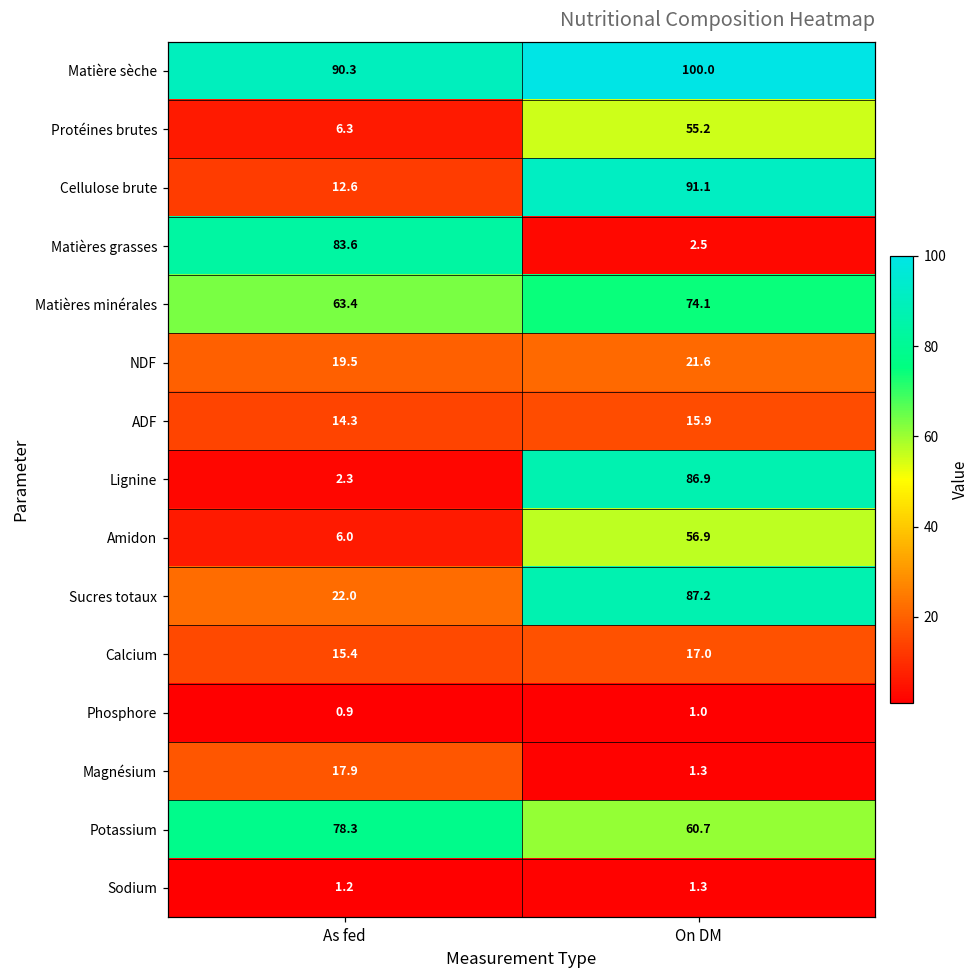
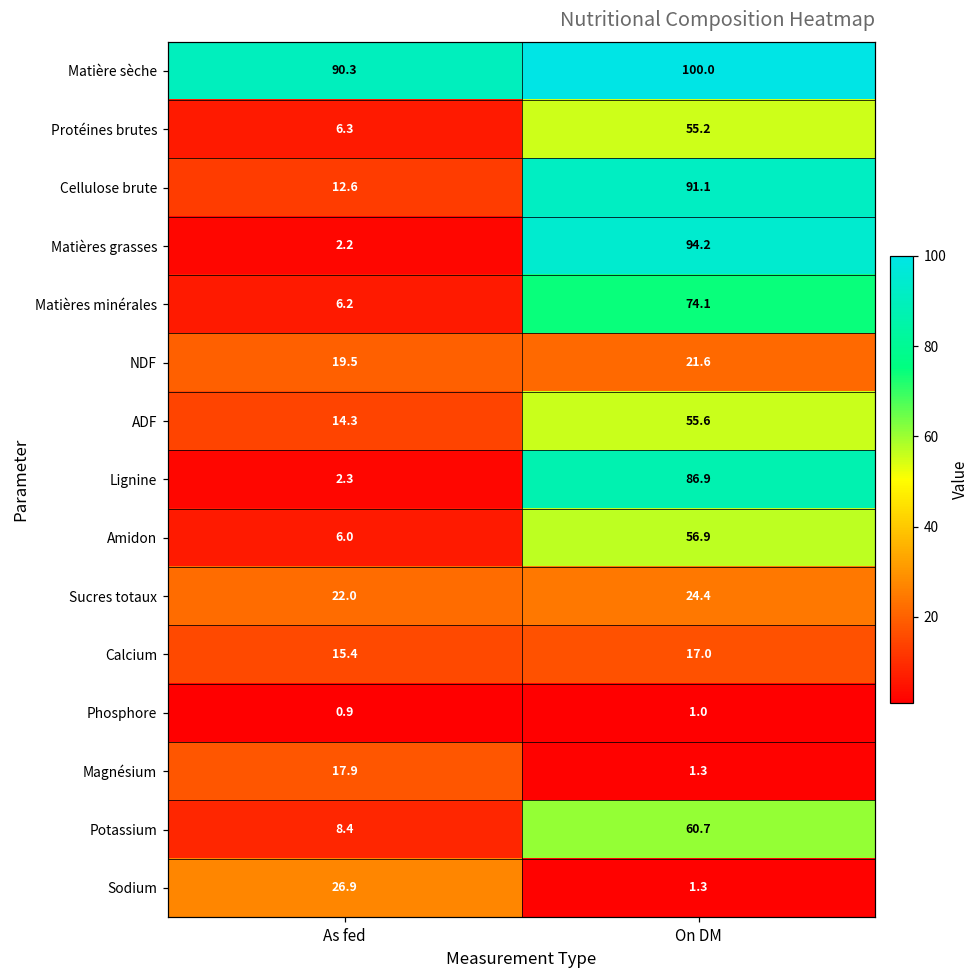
  {
    "Matière sèche": {
      "As fed": 90.3,
      "On DM": 100.0
    },
    "Protéines brutes": {
      "As fed": 6.3,
      "On DM": 55.2
    },
    "Cellulose brute": {
      "As fed": 12.6,
      "On DM": 91.1
    },
    "Matières grasses": {
-     "As fed": 83.6,
-     "On DM": 2.5
+     "As fed": 2.2,
+     "On DM": 94.2
    },
    "Matières minérales": {
-     "As fed": 63.4,
+     "As fed": 6.2,
      "On DM": 74.1
    },
    "NDF": {
      "As fed": 19.5,
      "On DM": 21.6
    },
    "ADF": {
      "As fed": 14.3,
-     "On DM": 15.9
+     "On DM": 55.6
    },
    "Lignine": {
      "As fed": 2.3,
      "On DM": 86.9
    },
    "Amidon": {
      "As fed": 6.0,
      "On DM": 56.9
    },
    "Sucres totaux": {
      "As fed": 22.0,
-     "On DM": 87.2
+     "On DM": 24.4
    },
    "Calcium": {
      "As fed": 15.4,
      "On DM": 17.0
    },
    "Phosphore": {
      "As fed": 0.9,
      "On DM": 1.0
    },
    "Magnésium": {
      "As fed": 17.9,
      "On DM": 1.3
    },
    "Potassium": {
-     "As fed": 78.3,
+     "As fed": 8.4,
      "On DM": 60.7
    },
    "Sodium": {
-     "As fed": 1.2,
+     "As fed": 26.9,
      "On DM": 1.3
    }
  }
